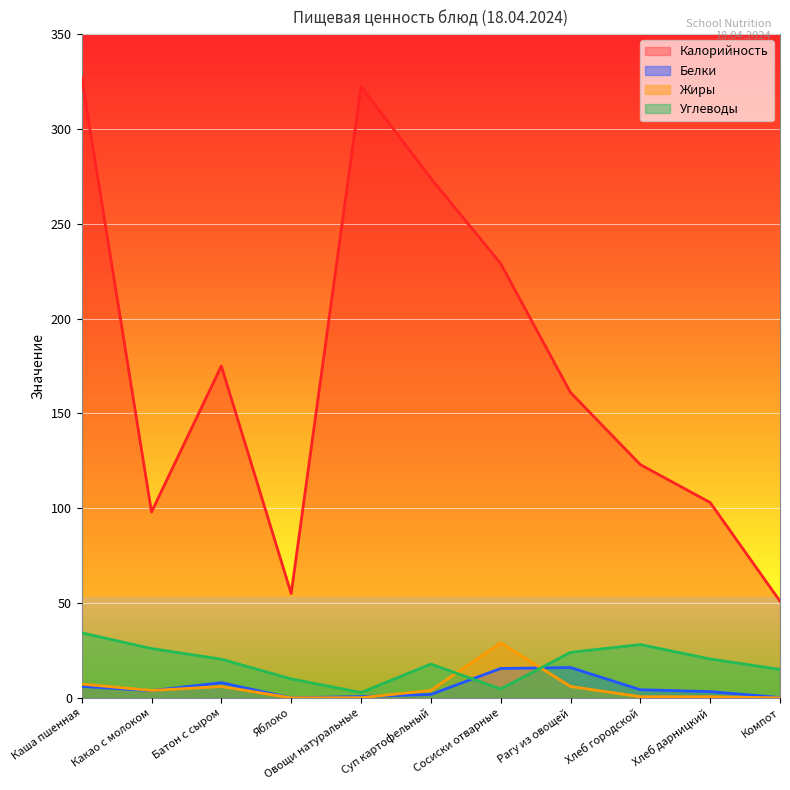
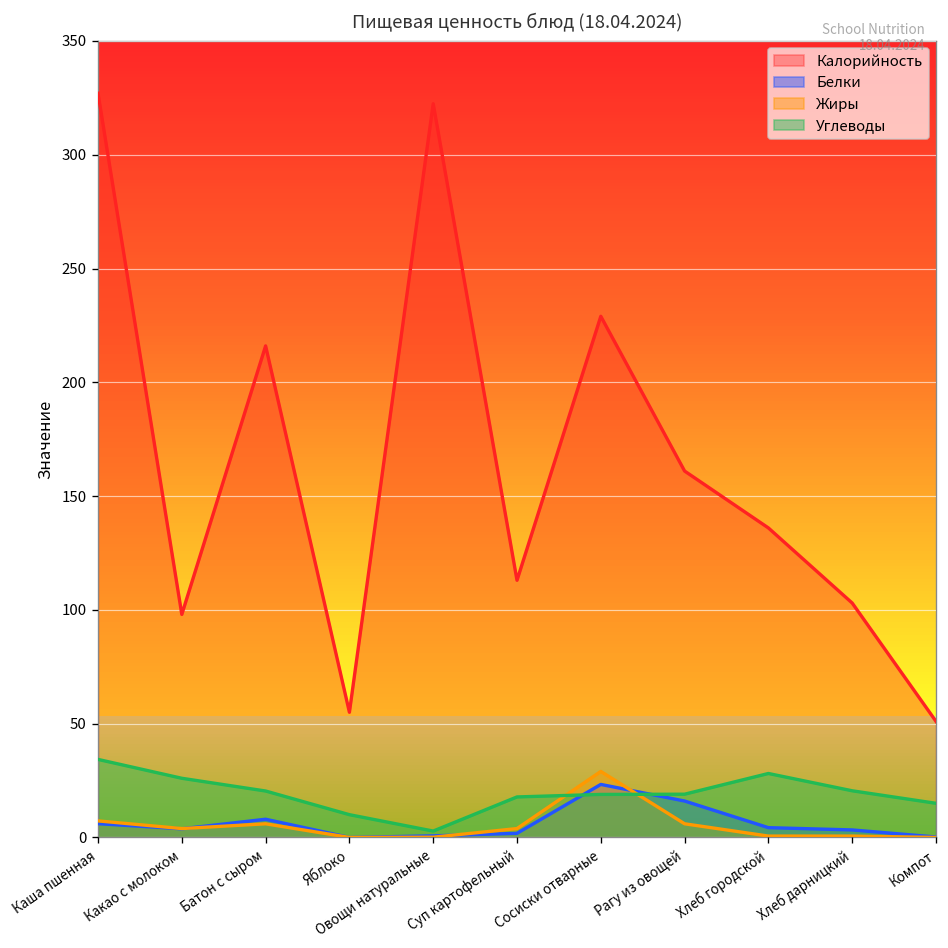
  {
    "Калорийность": {
      "Каша пшенная": 327,
      "Какао с молоком": 98,
-     "Батон с сыром": 175,
+     "Батон с сыром": 216,
      "Яблоко": 55,
      "Овощи натуральные": 322,
-     "Суп картофельный": 274,
+     "Суп картофельный": 113,
      "Сосиски отварные": 229,
      "Рагу из овощей": 161,
-     "Хлеб городской": 123,
+     "Хлеб городской": 136,
      "Хлеб дарницкий": 103,
      "Компот": 51
    },
    "Белки": {
      "Батон с сыром": 8,
      "Суп картофельный": 2,
-     "Сосиски отварные": 16,
+     "Сосиски отварные": 23,
      "Рагу из овощей": 16,
      "Хлеб городской": 4,
      "Хлеб дарницкий": 3
    },
    "Жиры": {
      "Батон с сыром": 6,
      "Суп картофельный": 4,
      "Сосиски отварные": 29,
      "Рагу из овощей": 6,
      "Хлеб городской": 1,
      "Хлеб дарницкий": 1
    },
    "Углеводы": {
      "Каша пшенная": 34,
      "Какао с молоком": 26,
      "Батон с сыром": 20,
      "Яблоко": 10,
      "Овощи натуральные": 3,
      "Суп картофельный": 18,
-     "Сосиски отварные": 5,
-     "Рагу из овощей": 24,
+     "Сосиски отварные": 19,
+     "Рагу из овощей": 19,
      "Хлеб городской": 28,
      "Хлеб дарницкий": 21,
      "Компот": 15
    }
  }
